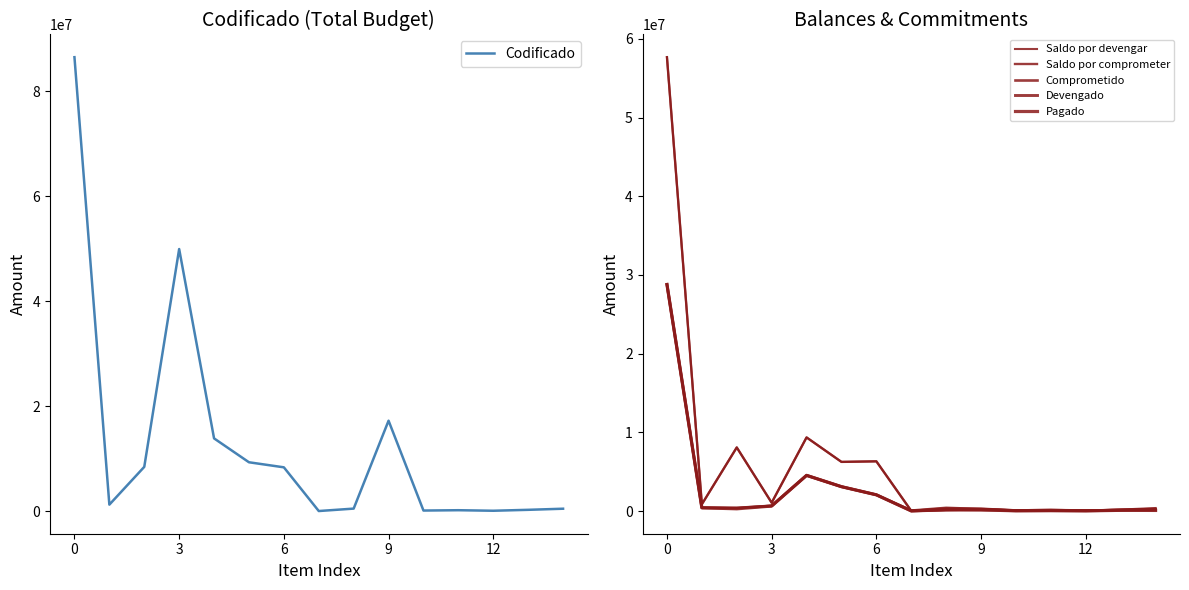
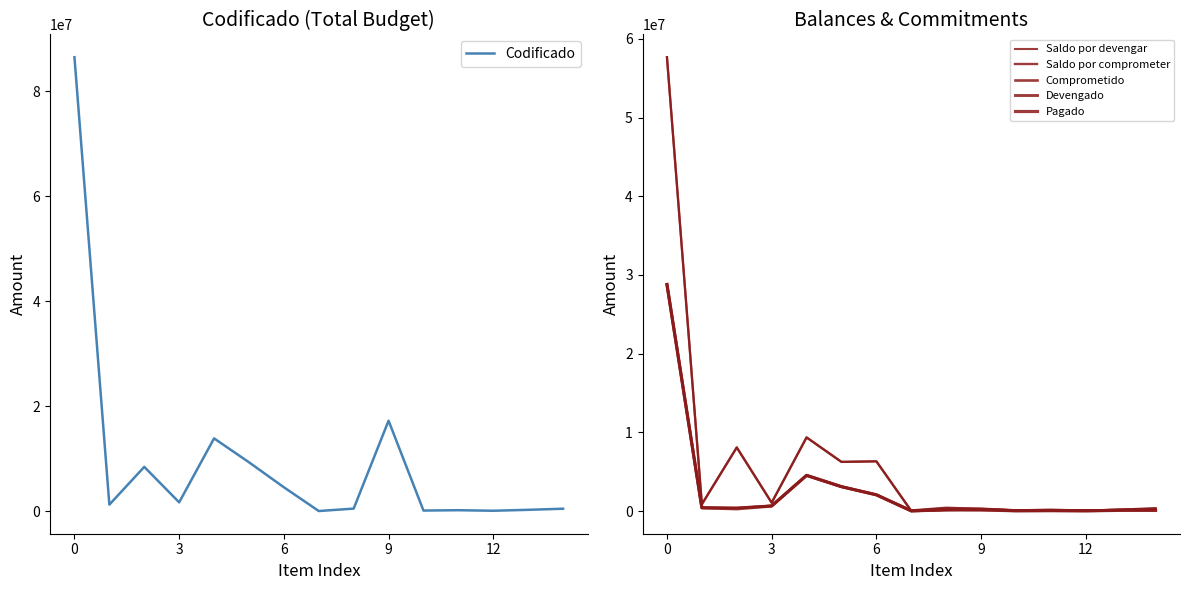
  {
    "Codificado (Total Budget)": {
      "0": 86000000,
-     "3": 50000000,
-     "6": 8000000,
+     "3": 2000000,
+     "6": 5000000,
      "9": 17000000,
      "12": 0
    }
  }
